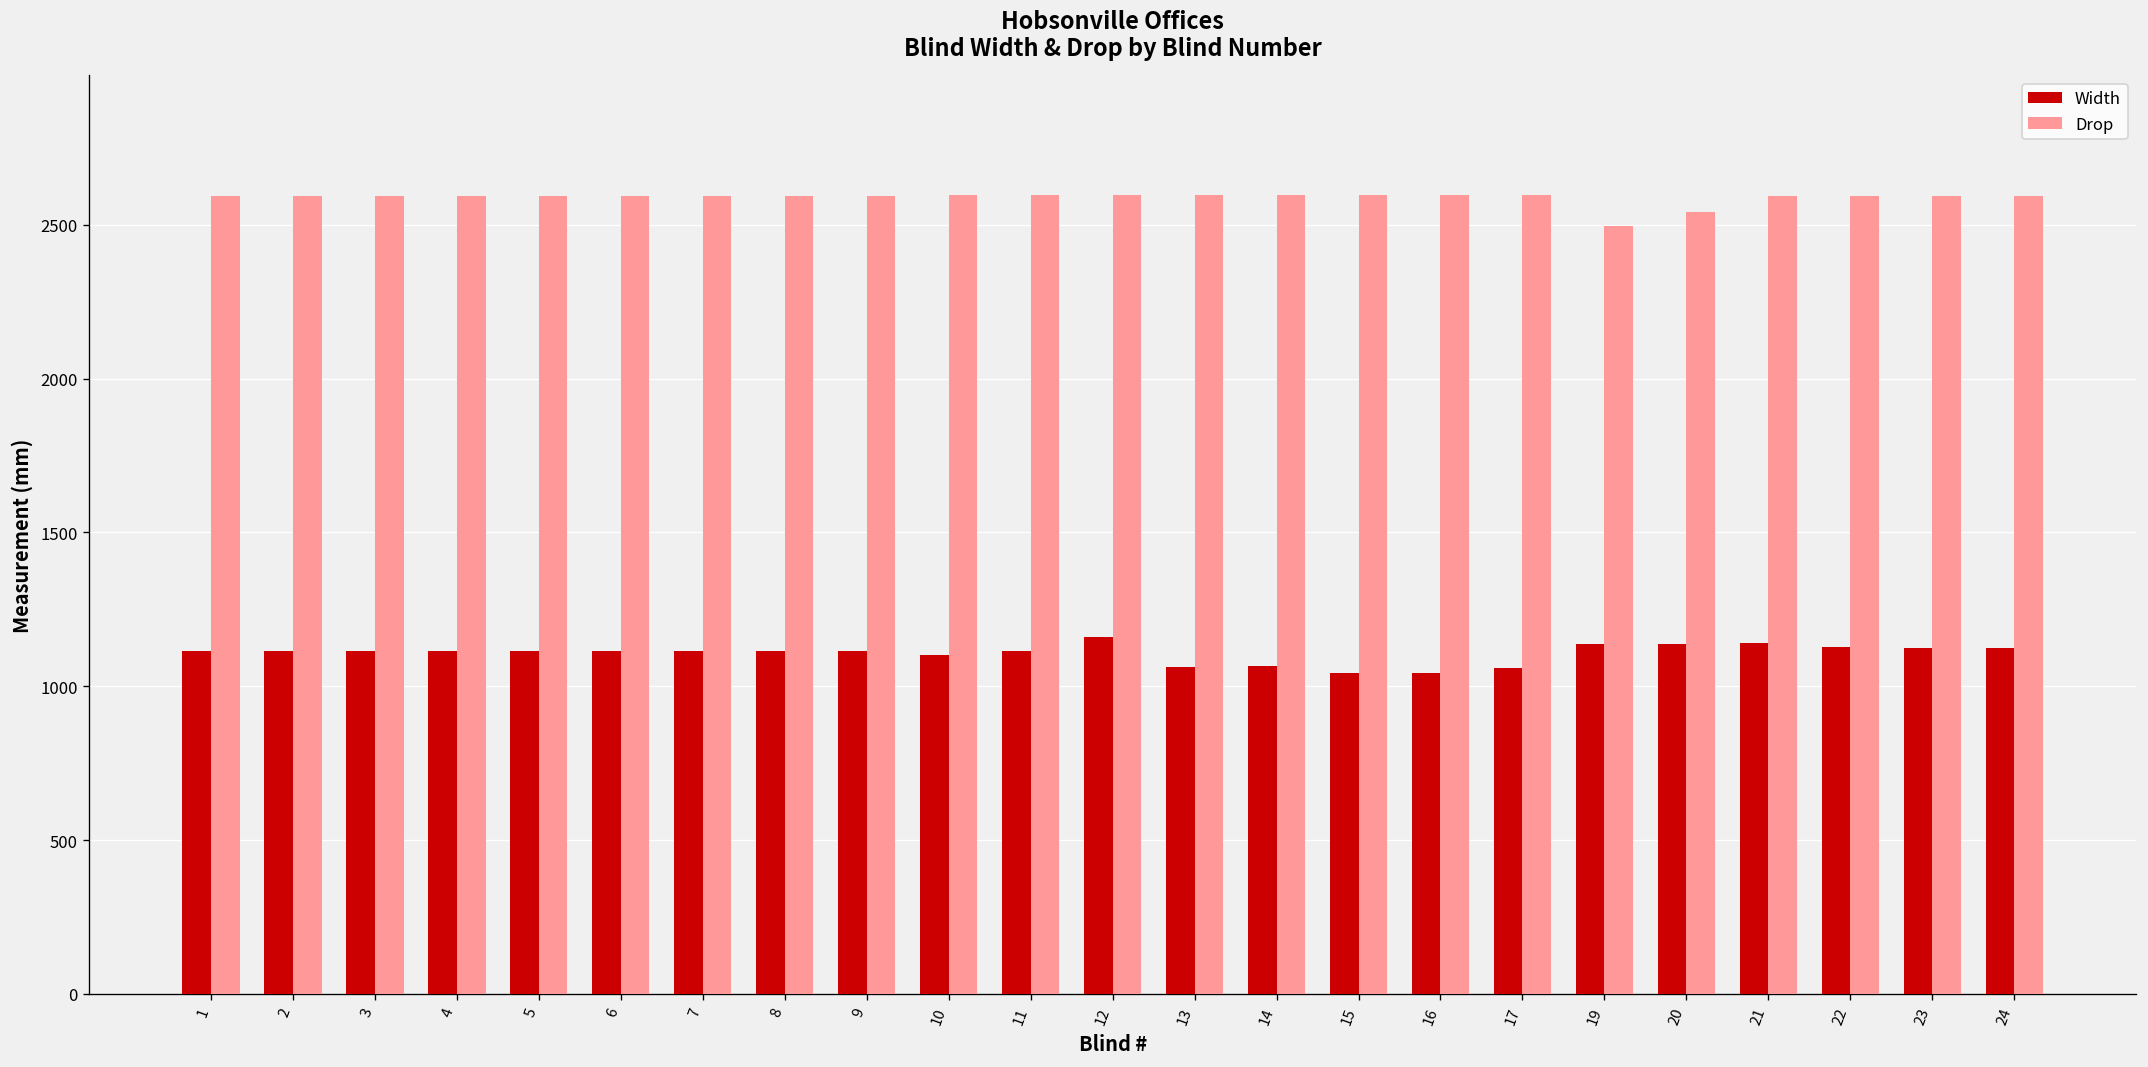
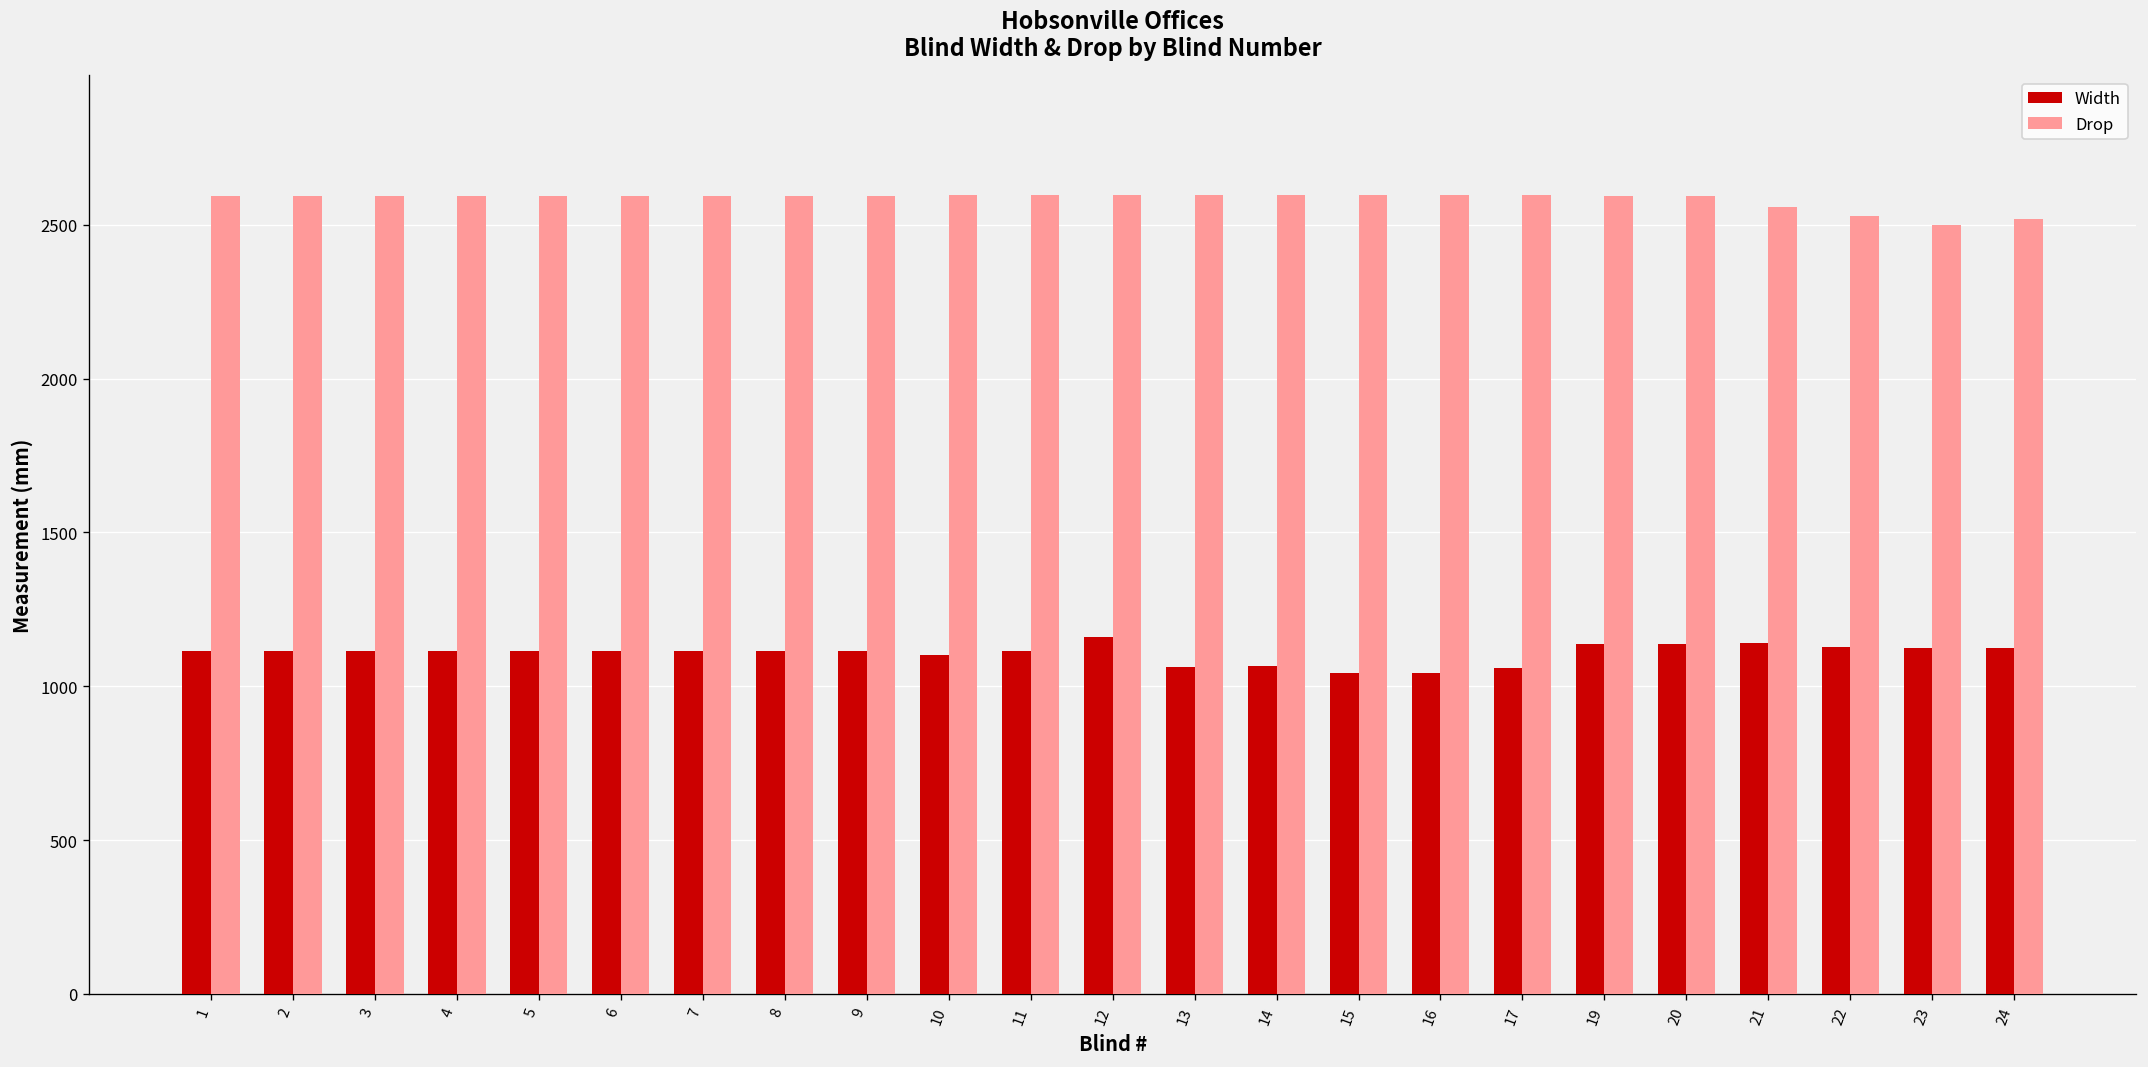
  {
    "Width": {
      "1": 1110,
      "2": 1110,
      "3": 1110,
      "4": 1110,
      "5": 1120,
      "6": 1120,
      "7": 1110,
      "8": 1110,
      "9": 1110,
      "10": 1100,
      "11": 1120,
      "12": 1160,
      "13": 1060,
      "14": 1070,
      "15": 1040,
      "16": 1040,
      "17": 1060,
      "19": 1140,
      "20": 1140,
      "21": 1140,
      "22": 1130,
      "23": 1130,
      "24": 1130
    },
    "Drop": {
      "1": 2600,
      "2": 2600,
      "3": 2600,
      "4": 2600,
      "5": 2600,
      "6": 2600,
      "7": 2600,
      "8": 2600,
      "9": 2600,
      "10": 2600,
      "11": 2600,
      "12": 2600,
      "13": 2600,
      "14": 2600,
      "15": 2600,
      "16": 2600,
      "17": 2600,
-     "19": 2500,
-     "20": 2540,
-     "21": 2590,
-     "22": 2590,
-     "23": 2590,
-     "24": 2590
+     "19": 2590,
+     "20": 2590,
+     "21": 2560,
+     "22": 2530,
+     "23": 2500,
+     "24": 2520
    }
  }
